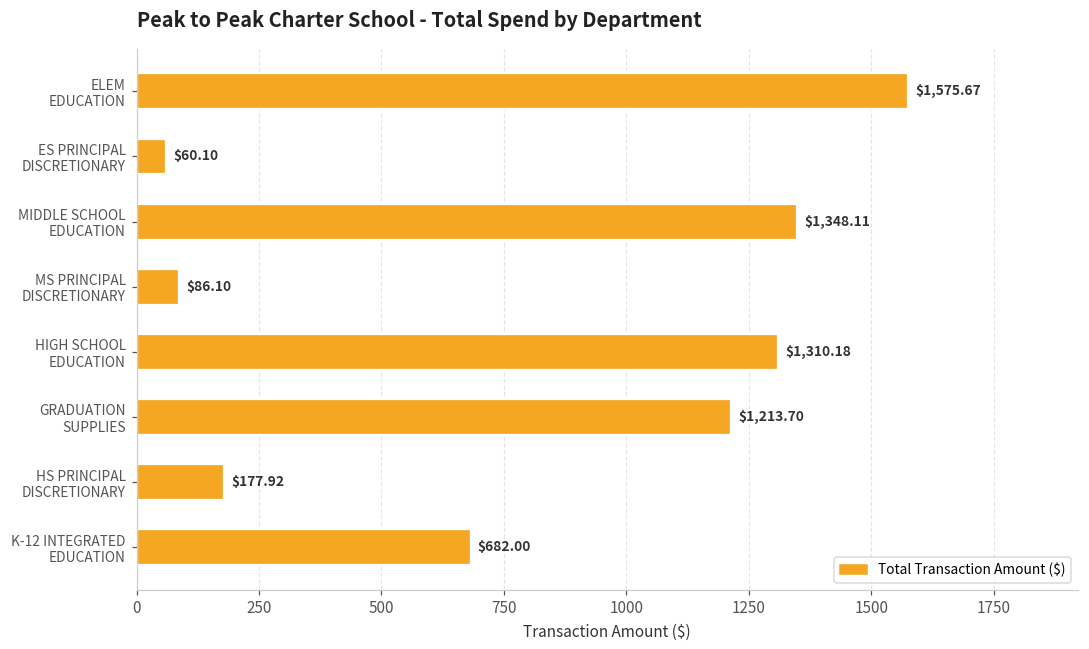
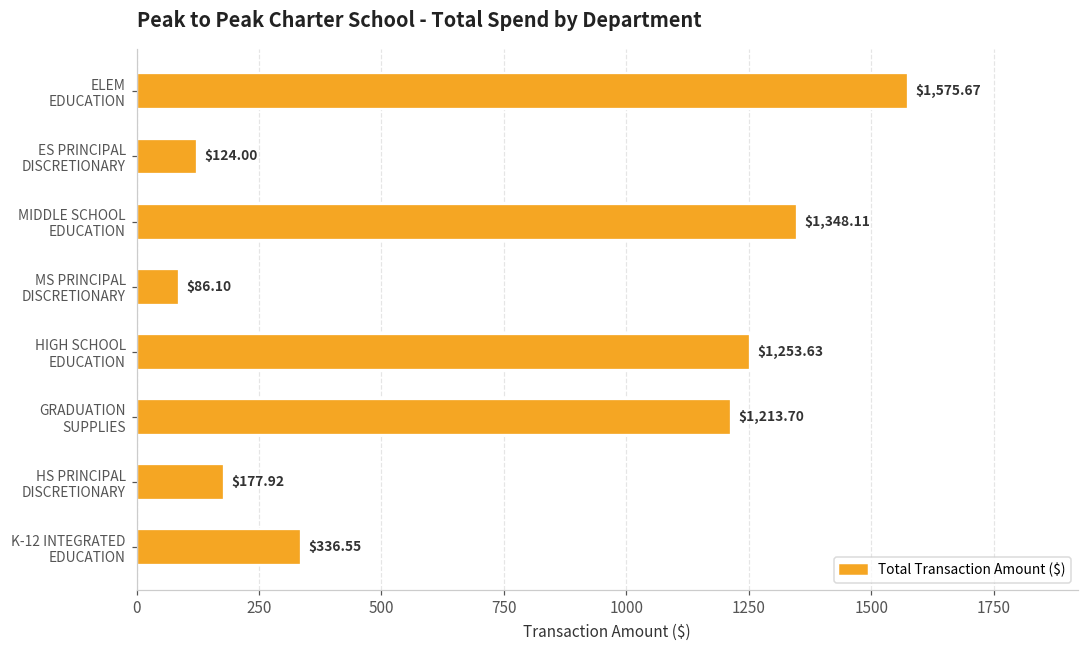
  {
    "ELEM EDUCATION": "$1,575.67",
-   "ES PRINCIPAL DISCRETIONARY": "$60.10",
+   "ES PRINCIPAL DISCRETIONARY": "$124.00",
    "MIDDLE SCHOOL EDUCATION": "$1,348.11",
    "MS PRINCIPAL DISCRETIONARY": "$86.10",
-   "HIGH SCHOOL EDUCATION": "$1,310.18",
+   "HIGH SCHOOL EDUCATION": "$1,253.63",
    "GRADUATION SUPPLIES": "$1,213.70",
    "HS PRINCIPAL DISCRETIONARY": "$177.92",
-   "K-12 INTEGRATED EDUCATION": "$682.00"
+   "K-12 INTEGRATED EDUCATION": "$336.55"
  }
